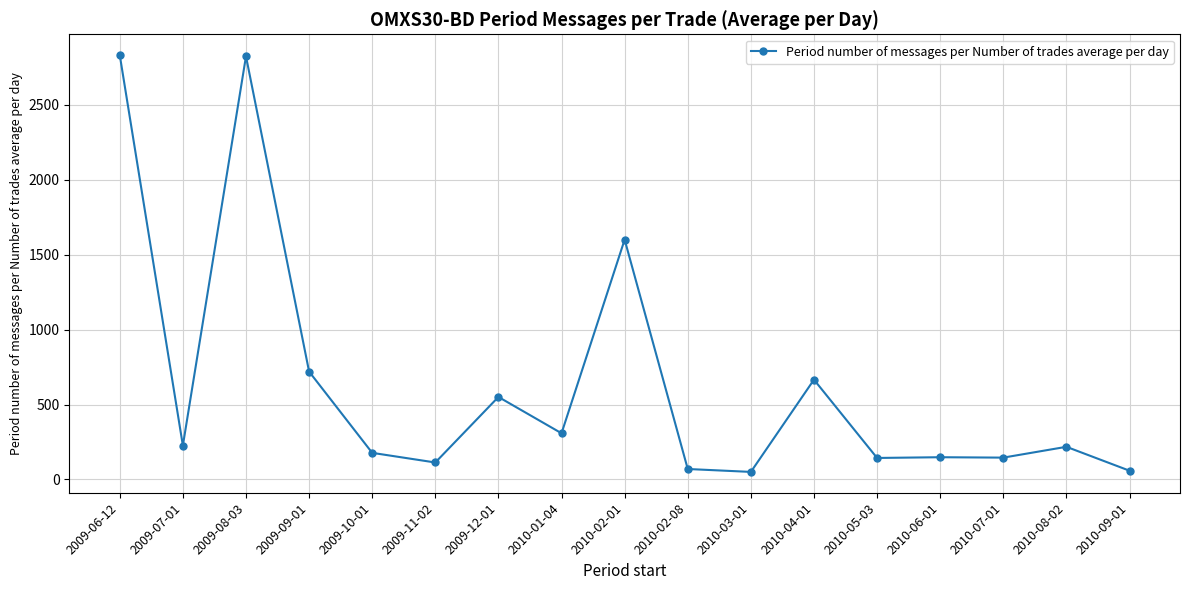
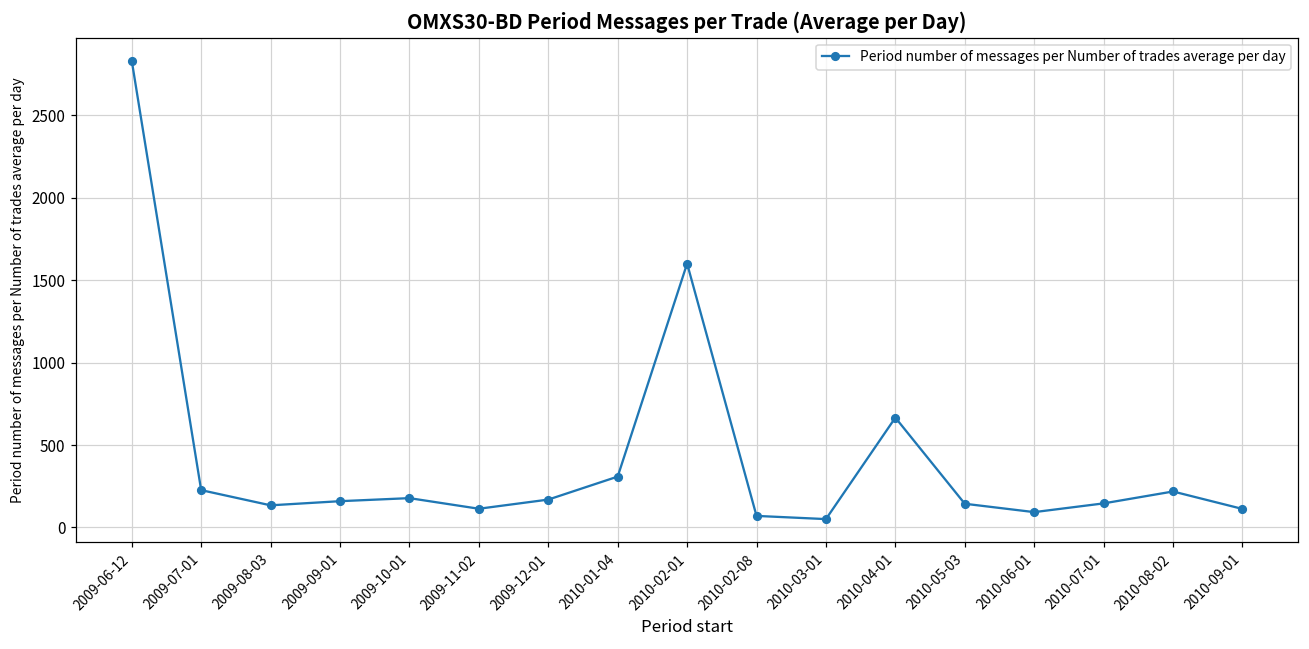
  {
    "2009-06-12": 2830,
    "2009-07-01": 230,
-   "2009-08-03": 2830,
-   "2009-09-01": 720,
+   "2009-08-03": 130,
+   "2009-09-01": 160,
    "2009-10-01": 180,
    "2009-11-02": 110,
-   "2009-12-01": 550,
+   "2009-12-01": 170,
    "2010-01-04": 310,
    "2010-02-01": 1600,
    "2010-02-08": 70,
    "2010-03-01": 50,
    "2010-04-01": 670,
    "2010-05-03": 140,
-   "2010-06-01": 150,
+   "2010-06-01": 90,
    "2010-07-01": 150,
    "2010-08-02": 220,
-   "2010-09-01": 60
+   "2010-09-01": 110
  }
